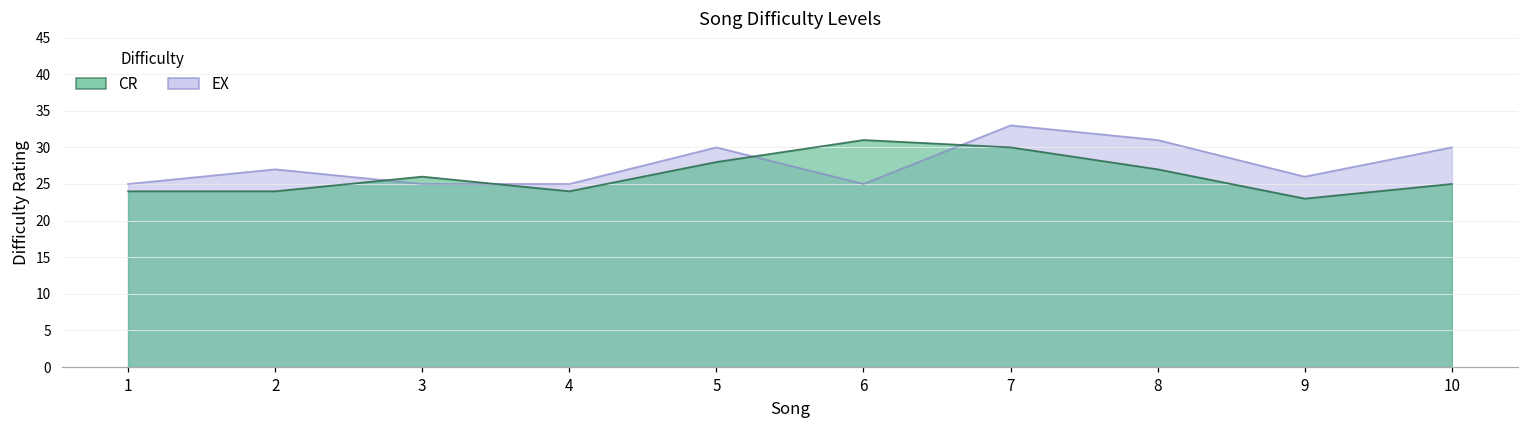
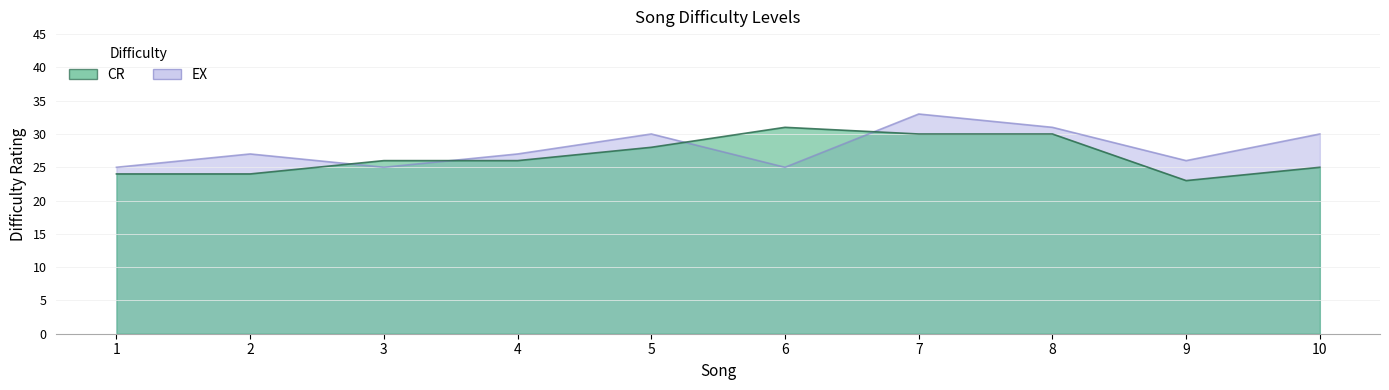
  {
    "EX": {
      "1": 25,
      "2": 27,
      "3": 25,
-     "4": 25,
+     "4": 27,
      "5": 30,
      "6": 25,
      "7": 33,
      "8": 31,
      "9": 26,
      "10": 30
    },
    "CR": {
      "1": 24,
      "2": 24,
      "3": 26,
-     "4": 24,
+     "4": 26,
      "5": 28,
      "6": 31,
      "7": 30,
-     "8": 27,
+     "8": 30,
      "9": 23,
      "10": 25
    }
  }
